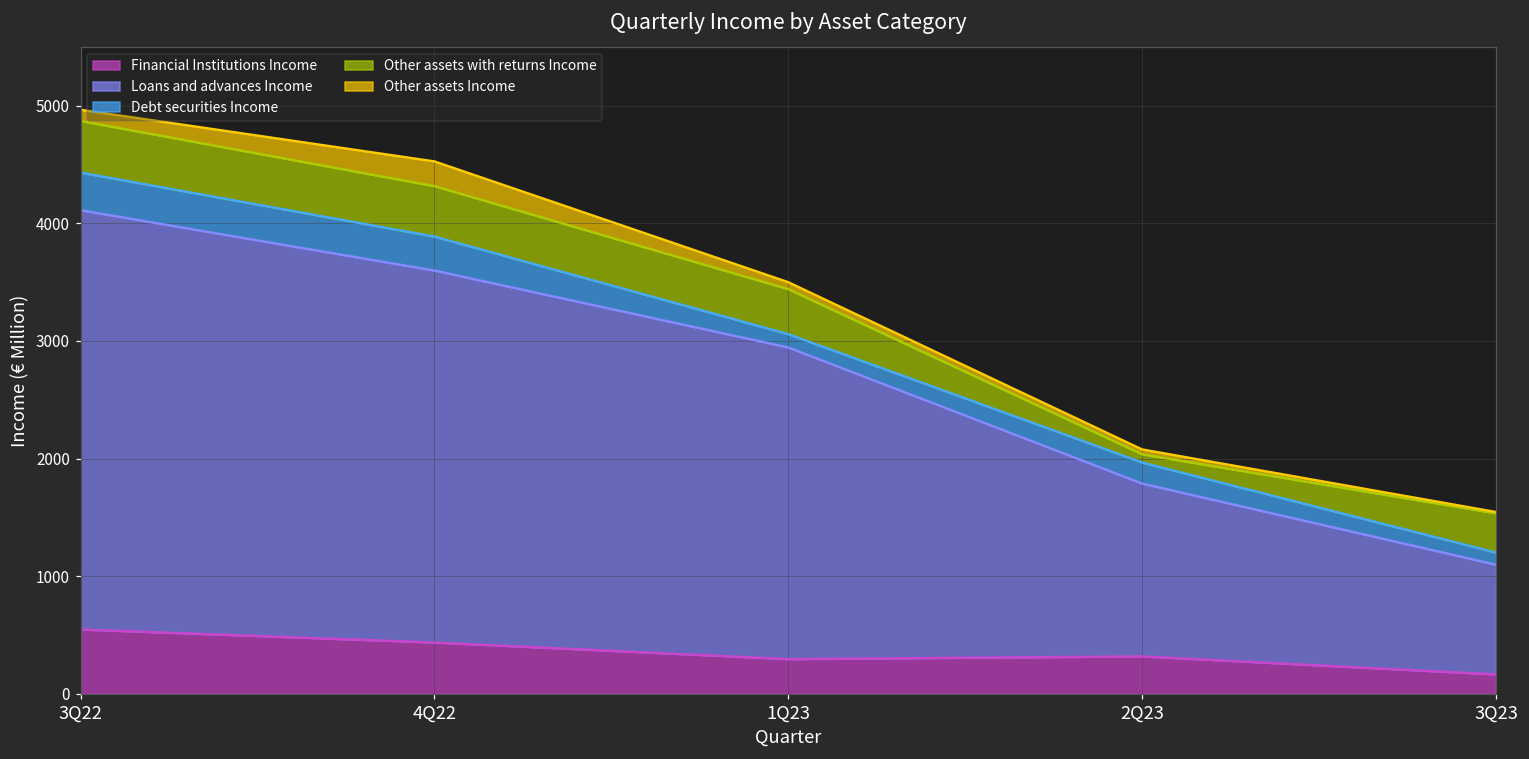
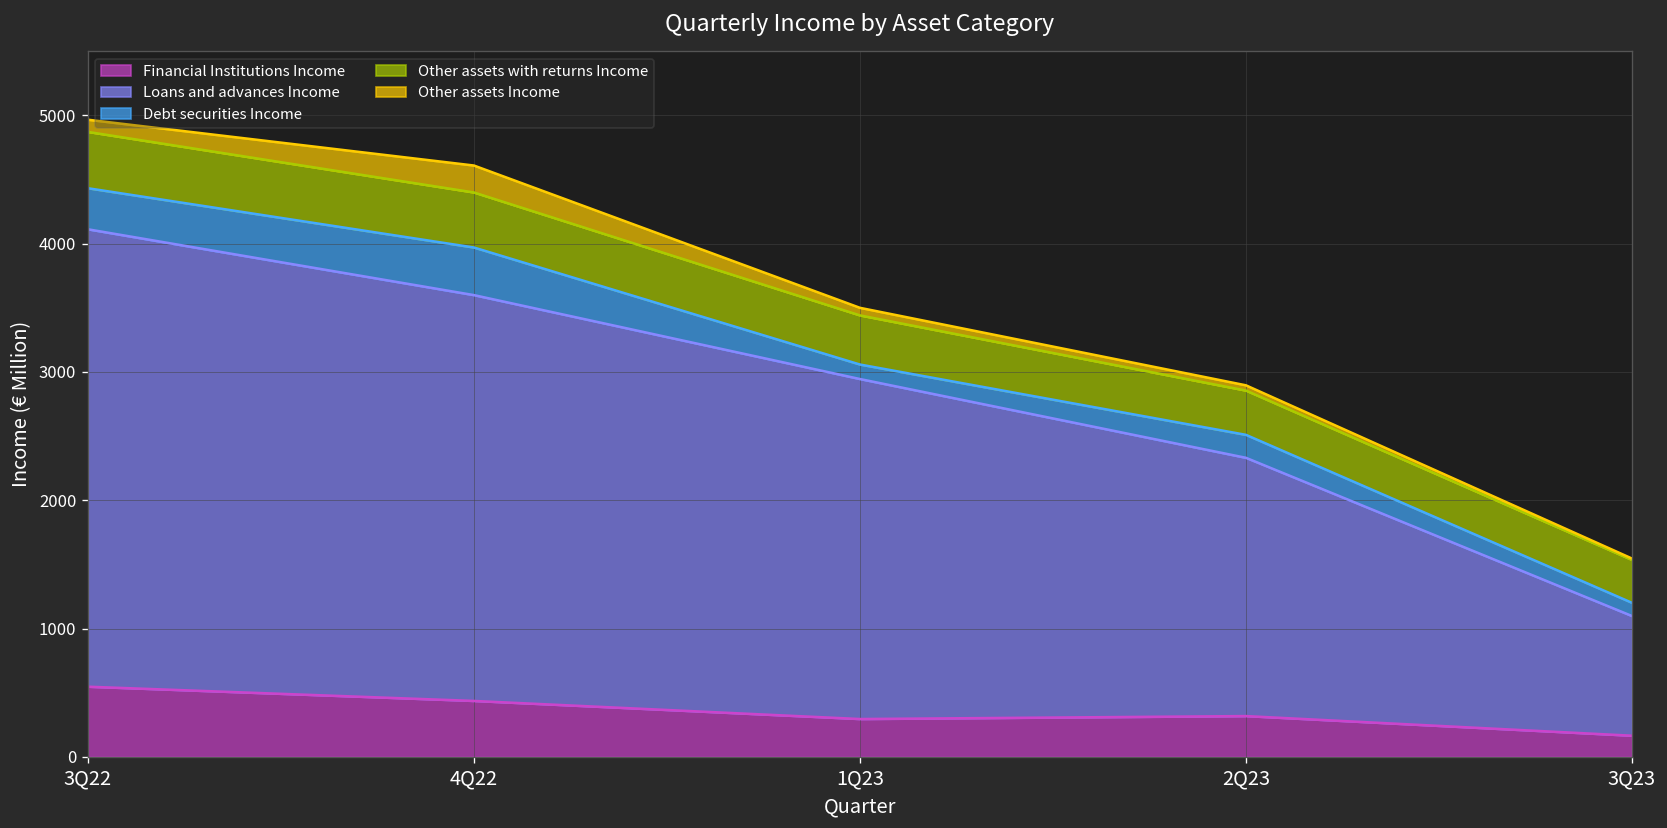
  {
    "Financial Institutions Income": {
      "3Q22": 550,
      "4Q22": 440,
      "1Q23": 300,
      "2Q23": 320,
      "3Q23": 170
    },
    "Loans and advances Income": {
      "3Q22": 3570,
      "4Q22": 3160,
      "1Q23": 2650,
-     "2Q23": 1470,
+     "2Q23": 2010,
      "3Q23": 930
    },
    "Debt securities Income": {
      "3Q22": 320,
-     "4Q22": 290,
+     "4Q22": 370,
      "1Q23": 110,
      "2Q23": 180,
      "3Q23": 100
    },
    "Other assets with returns Income": {
      "3Q22": 440,
      "4Q22": 430,
      "1Q23": 380,
-     "2Q23": 70
+     "2Q23": 350
    },
    "Other assets Income": {
      "3Q22": 100,
      "4Q22": 210,
      "1Q23": 60,
      "2Q23": 40
    }
  }
